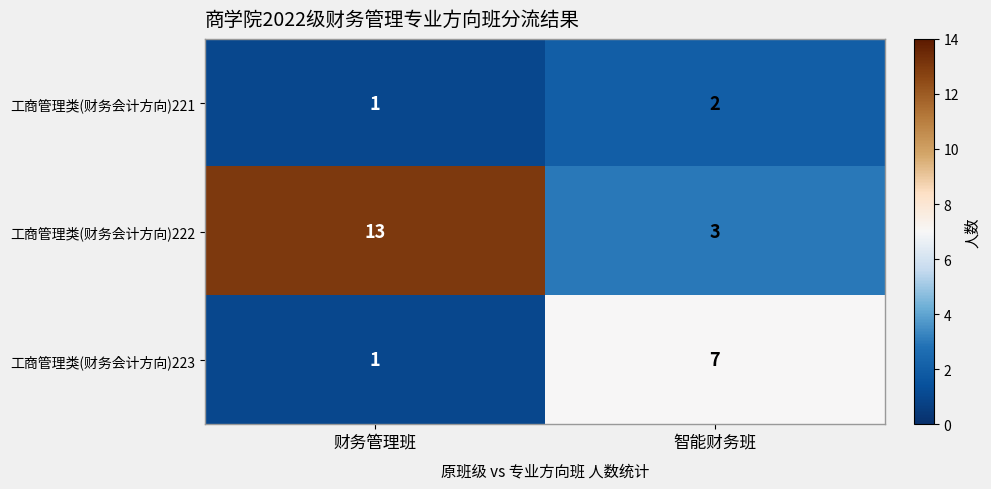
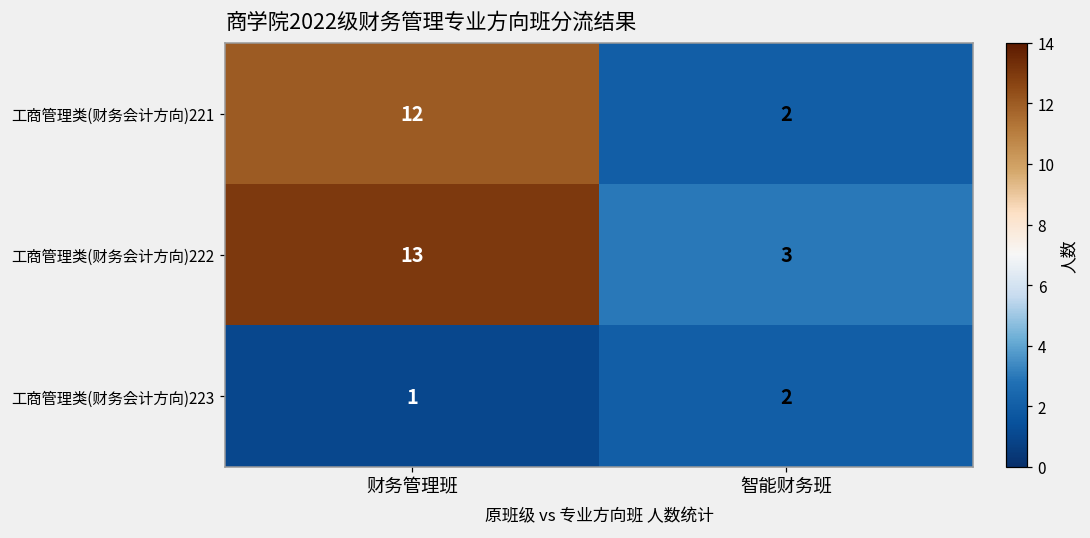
  {
    "工商管理类(财务会计方向)221": {
-     "财务管理班": 1,
+     "财务管理班": 12,
      "智能财务班": 2
    },
    "工商管理类(财务会计方向)222": {
      "财务管理班": 13,
      "智能财务班": 3
    },
    "工商管理类(财务会计方向)223": {
      "财务管理班": 1,
-     "智能财务班": 7
+     "智能财务班": 2
    }
  }
